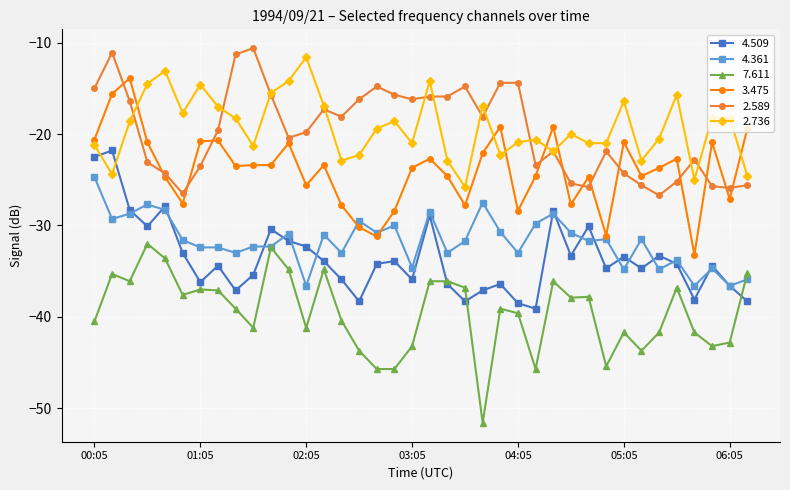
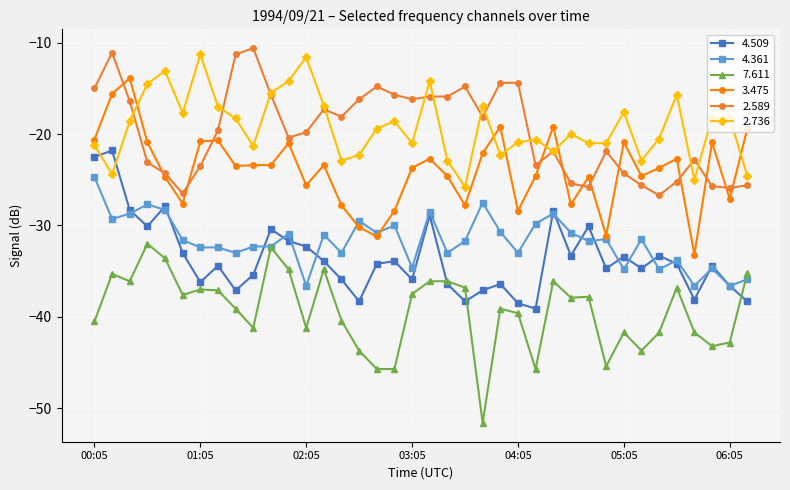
  {
    "7.611": {
      "00:05": -41,
      "01:05": -37,
      "02:05": -41,
-     "03:05": -43,
+     "03:05": -38,
      "04:05": -40,
      "05:05": -42,
      "06:05": -43
    },
    "2.736": {
      "00:05": -21,
-     "01:05": -15,
+     "01:05": -11,
      "02:05": -12,
      "03:05": -21,
      "04:05": -21,
-     "05:05": -16
+     "05:05": -18
    }
  }
